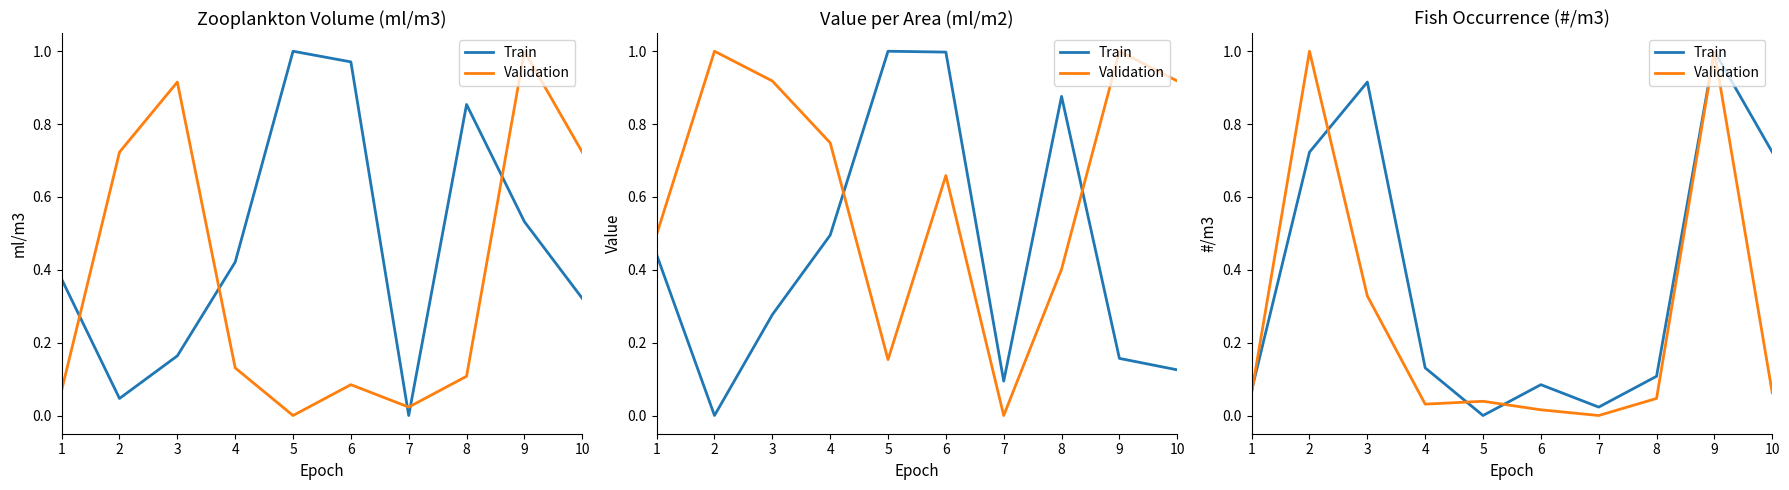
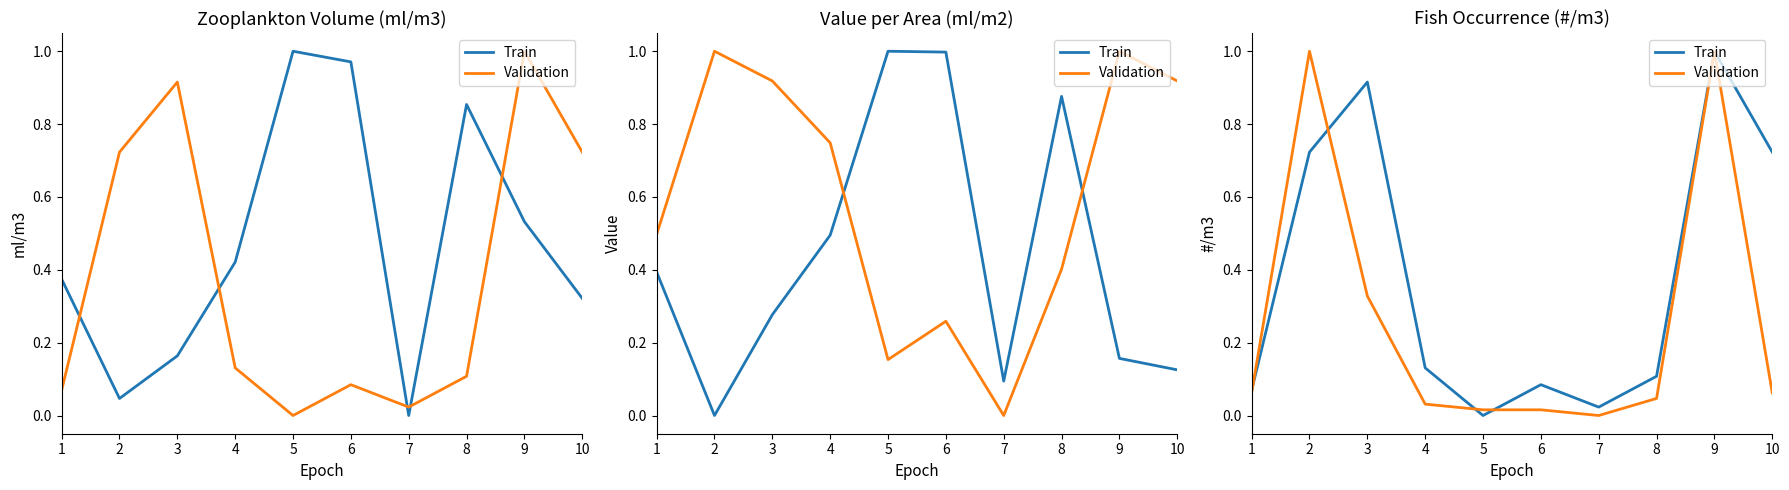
  {
    "Zooplankton Volume (ml/m3)": {
      "Train": {
        "1": 0.37,
        "2": 0.05,
        "3": 0.16,
        "4": 0.42,
        "5": 1.00,
        "6": 0.97,
        "7": 0.00,
        "8": 0.85,
        "9": 0.53,
        "10": 0.32
      },
      "Validation": {
        "1": 0.07,
        "2": 0.72,
        "3": 0.92,
        "4": 0.13,
        "5": 0.00,
        "6": 0.08,
        "7": 0.02,
        "8": 0.11,
        "10": 0.72
      }
    },
    "Value per Area (ml/m2)": {
      "Train": {
-       "1": 0.44,
+       "1": 0.39,
        "2": 0.00,
        "3": 0.28,
        "4": 0.50,
        "5": 1.00,
        "6": 1.00,
        "7": 0.09,
        "8": 0.88,
        "9": 0.16,
        "10": 0.13
      },
      "Validation": {
        "1": 0.50,
        "2": 1.00,
        "3": 0.92,
        "4": 0.75,
        "5": 0.15,
-       "6": 0.66,
+       "6": 0.26,
        "7": 0.00,
        "8": 0.40,
        "10": 0.92
      }
    },
    "Fish Occurrence (#/m3)": {
      "Train": {
        "2": 0.72,
        "3": 0.92,
        "4": 0.13,
        "5": 0.00,
        "6": 0.08,
        "7": 0.02,
        "8": 0.11,
        "10": 0.72
      },
      "Validation": {
        "2": 1.00,
        "3": 0.33,
        "4": 0.03,
-       "5": 0.04,
+       "5": 0.02,
        "6": 0.02,
        "7": 0.00,
        "8": 0.05,
        "10": 0.06
      }
    }
  }
